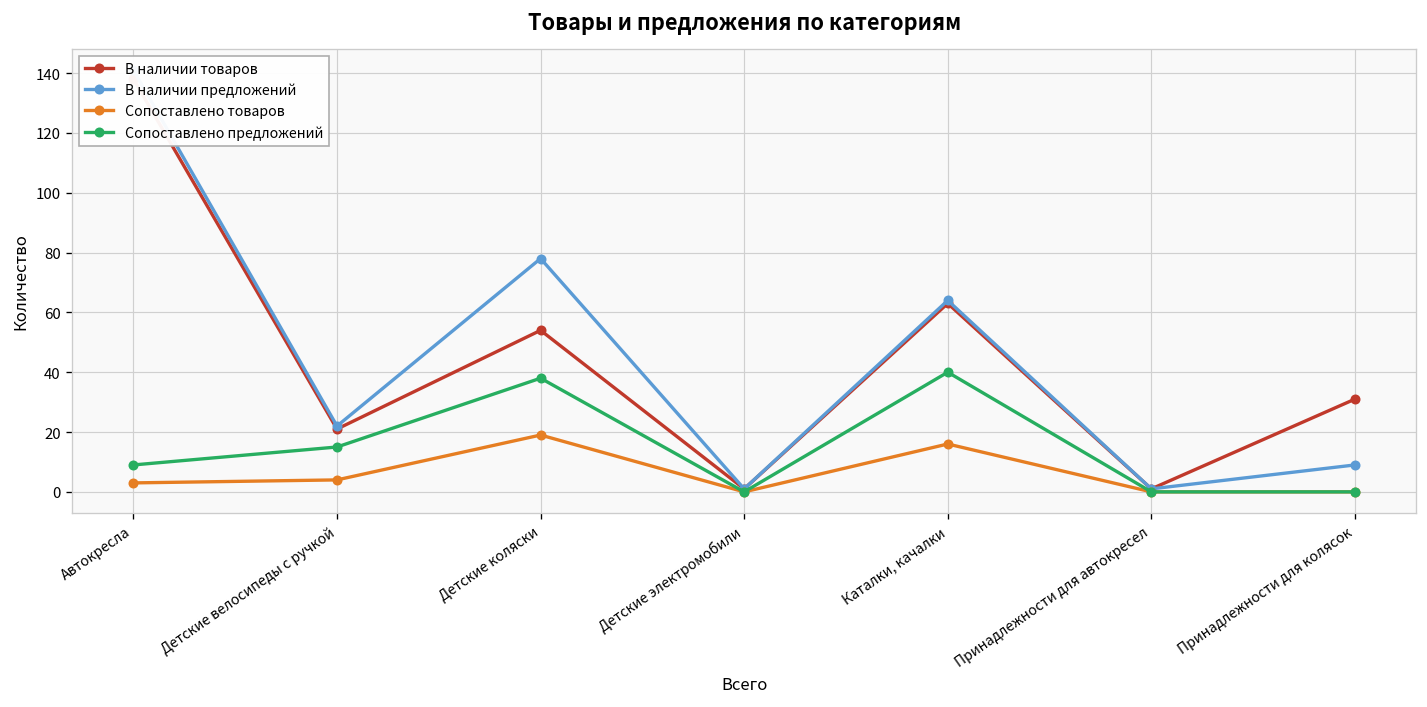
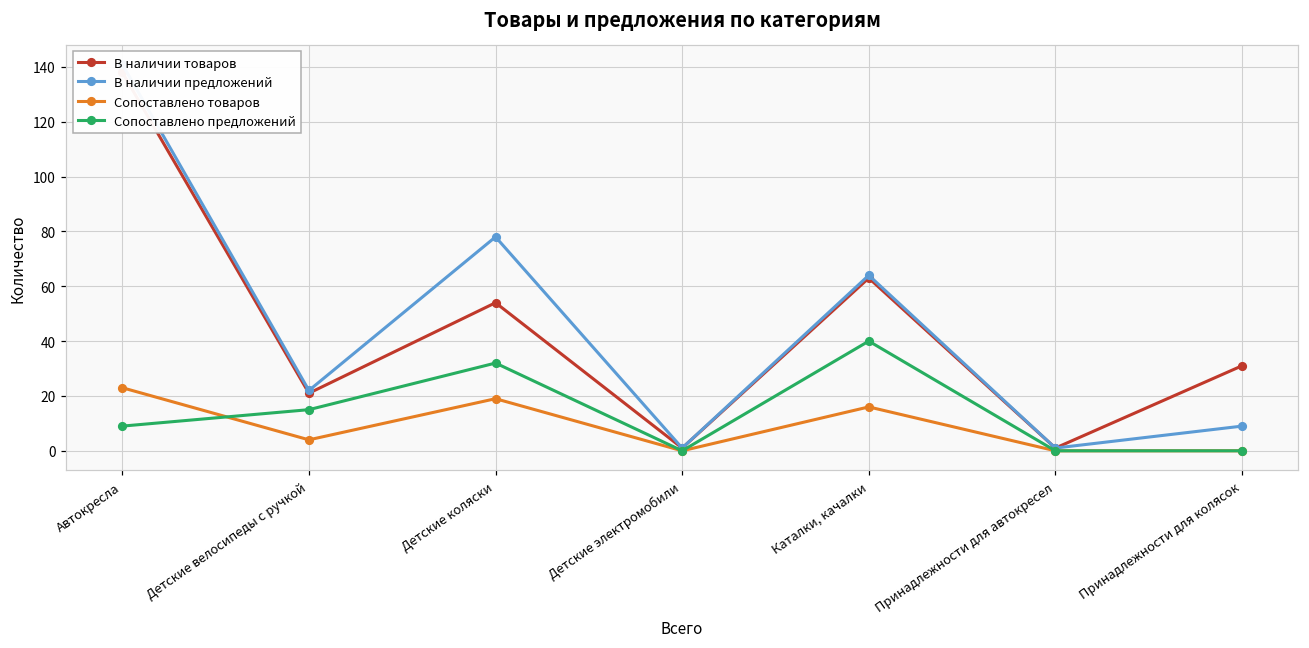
  {
    "В наличии товаров": {
      "Детские коляски": 54,
      "Принадлежности для колясок": 31
    },
    "В наличии предложений": {
      "Детские коляски": 78,
      "Принадлежности для колясок": 9
    },
    "Сопоставлено товаров": {
-     "Автокресла": 3,
+     "Автокресла": 23,
      "Детские велосипеды с ручкой": 4,
      "Детские коляски": 19,
      "Каталки, качалки": 16
    },
    "Сопоставлено предложений": {
      "Автокресла": 9,
      "Детские велосипеды с ручкой": 15,
-     "Детские коляски": 38,
+     "Детские коляски": 32,
      "Каталки, качалки": 40
    }
  }
